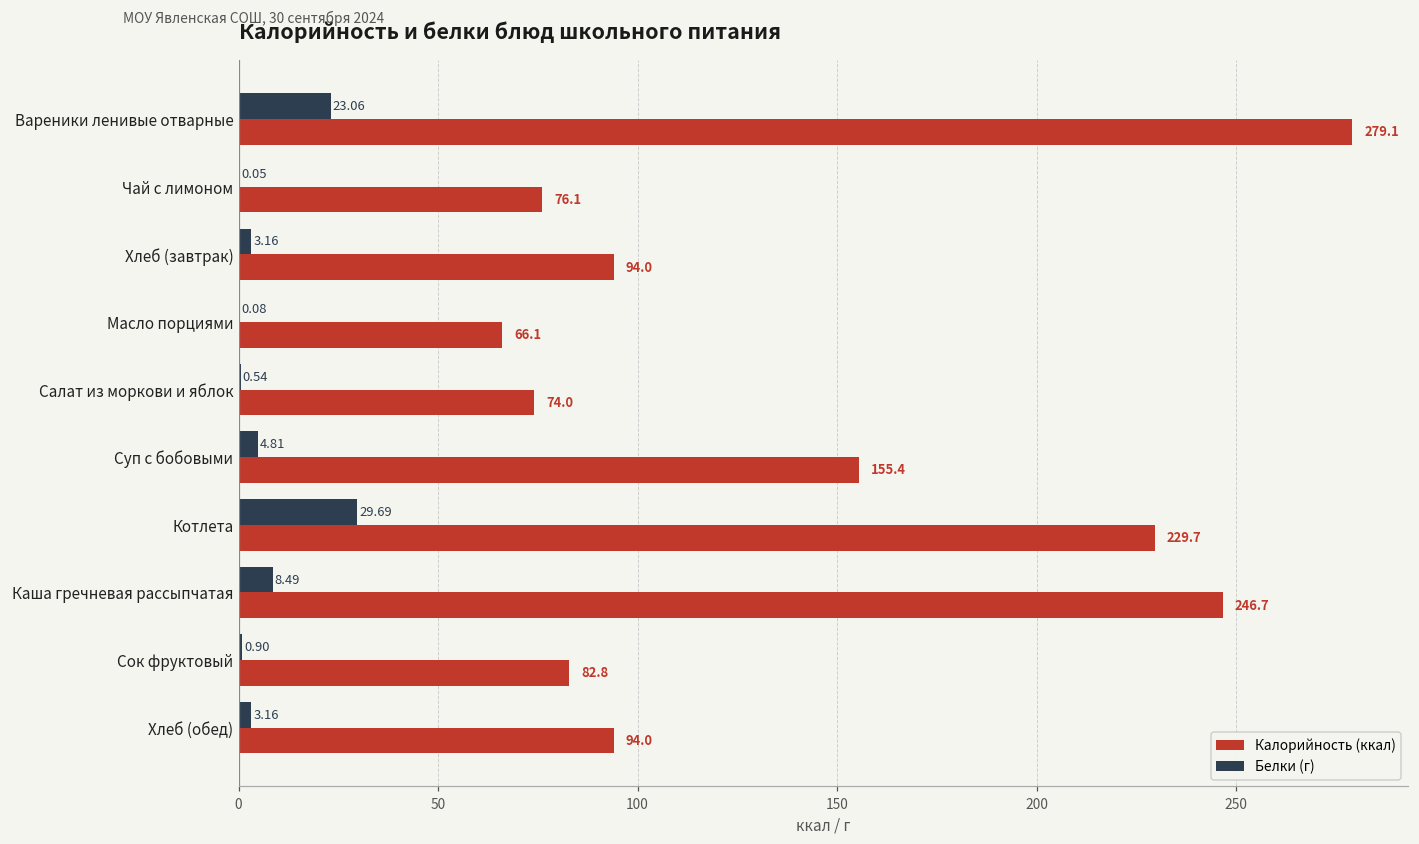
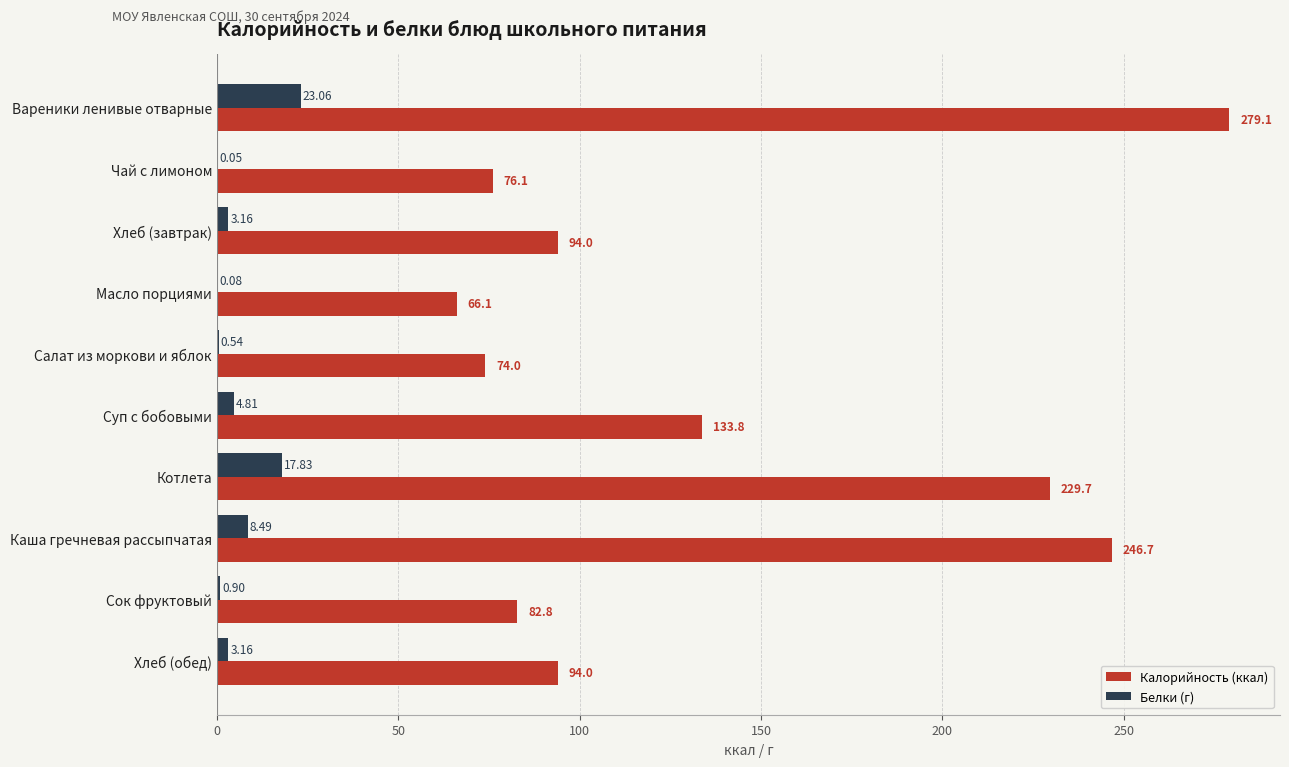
  {
    "Калорийность (ккал)": {
      "Вареники ленивые отварные": 279.1,
      "Чай с лимоном": 76.1,
      "Хлеб (завтрак)": 94.0,
      "Масло порциями": 66.1,
      "Салат из моркови и яблок": 74.0,
-     "Суп с бобовыми": 155.4,
+     "Суп с бобовыми": 133.8,
      "Котлета": 229.7,
      "Каша гречневая рассыпчатая": 246.7,
      "Сок фруктовый": 82.8,
      "Хлеб (обед)": 94.0
    },
    "Белки (г)": {
      "Вареники ленивые отварные": 23.06,
      "Чай с лимоном": 0.05,
      "Хлеб (завтрак)": 3.16,
      "Масло порциями": 0.08,
      "Салат из моркови и яблок": 0.54,
      "Суп с бобовыми": 4.81,
-     "Котлета": 29.69,
+     "Котлета": 17.83,
      "Каша гречневая рассыпчатая": 8.49,
      "Сок фруктовый": 0.90,
      "Хлеб (обед)": 3.16
    }
  }
